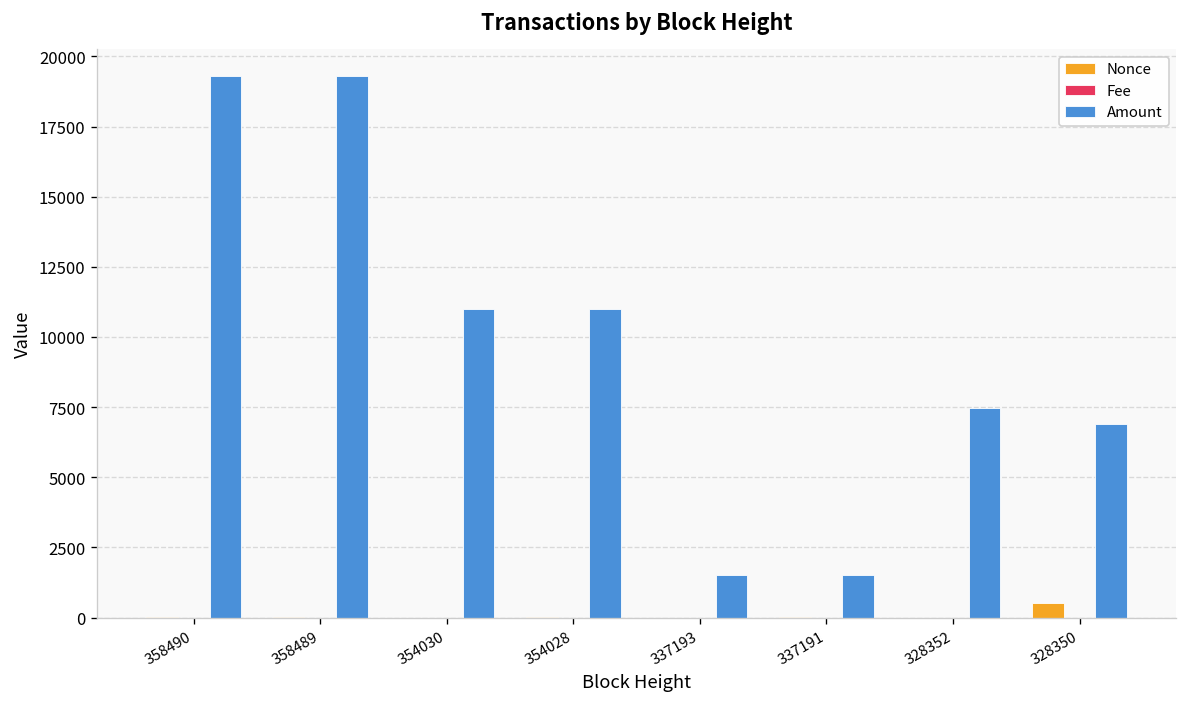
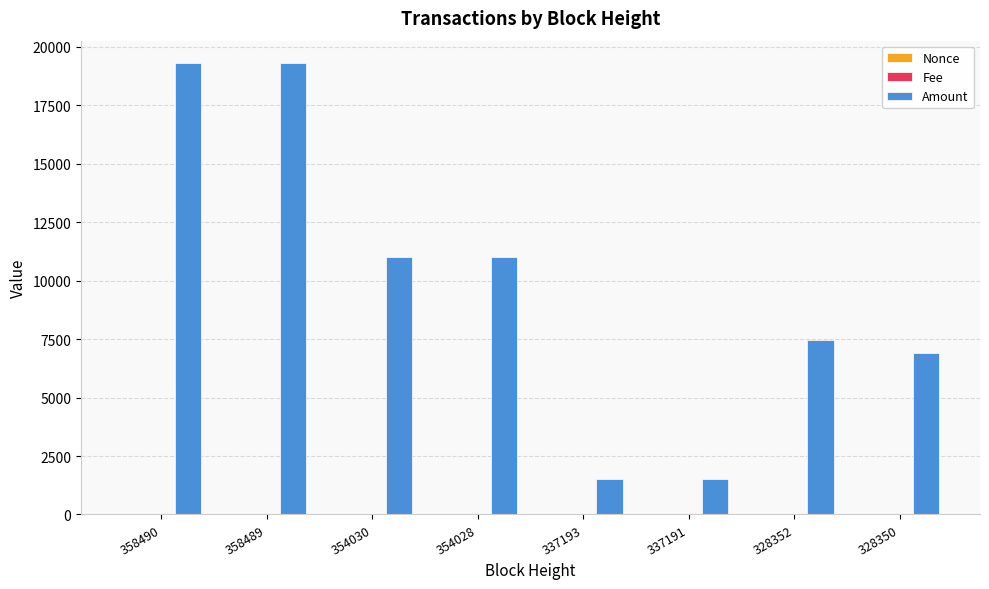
  {
    "Nonce": {
      "328352": 0,
-     "328350": 500
+     "328350": 0
    },
    "Amount": {
      "358490": 19300,
      "358489": 19300,
      "354030": 11000,
      "354028": 11000,
      "337193": 1500,
      "337191": 1500,
      "328352": 7500,
      "328350": 6900
    }
  }
